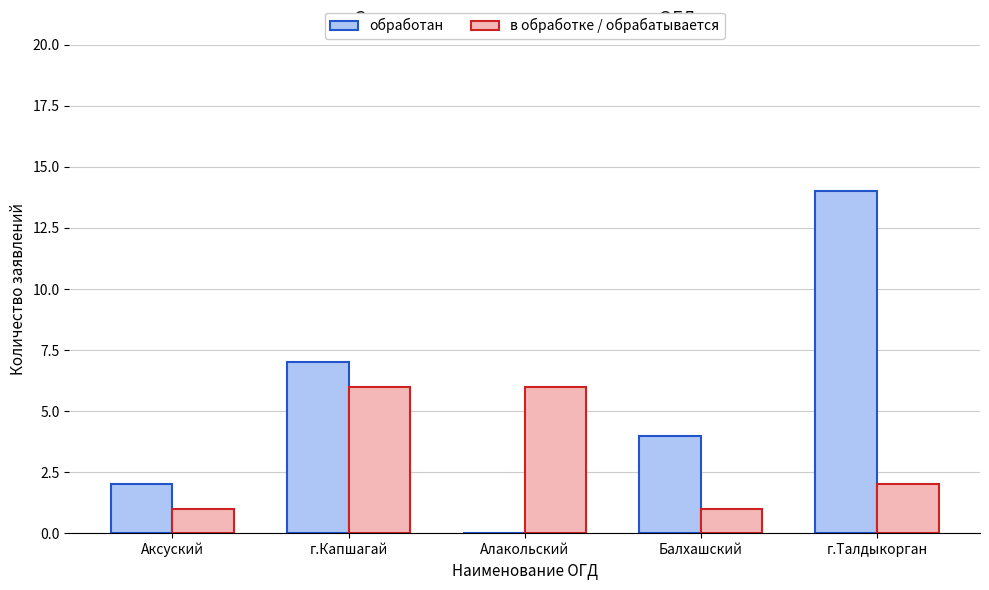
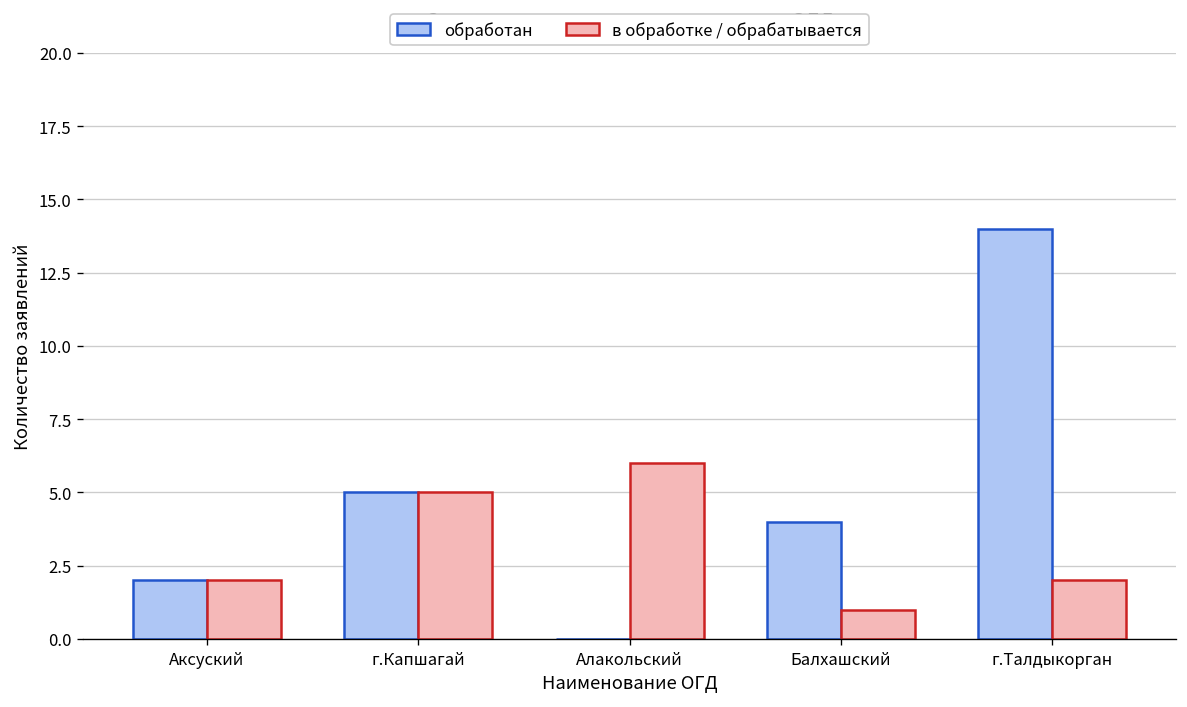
  {
    "обработан": {
      "Аксуский": 2,
-     "г.Капшагай": 7,
+     "г.Капшагай": 5,
      "Алакольский": 0,
      "Балхашский": 4,
      "г.Талдыкорган": 14
    },
    "в обработке / обрабатывается": {
-     "Аксуский": 1,
-     "г.Капшагай": 6,
+     "Аксуский": 2,
+     "г.Капшагай": 5,
      "Алакольский": 6,
      "Балхашский": 1,
      "г.Талдыкорган": 2
    }
  }
